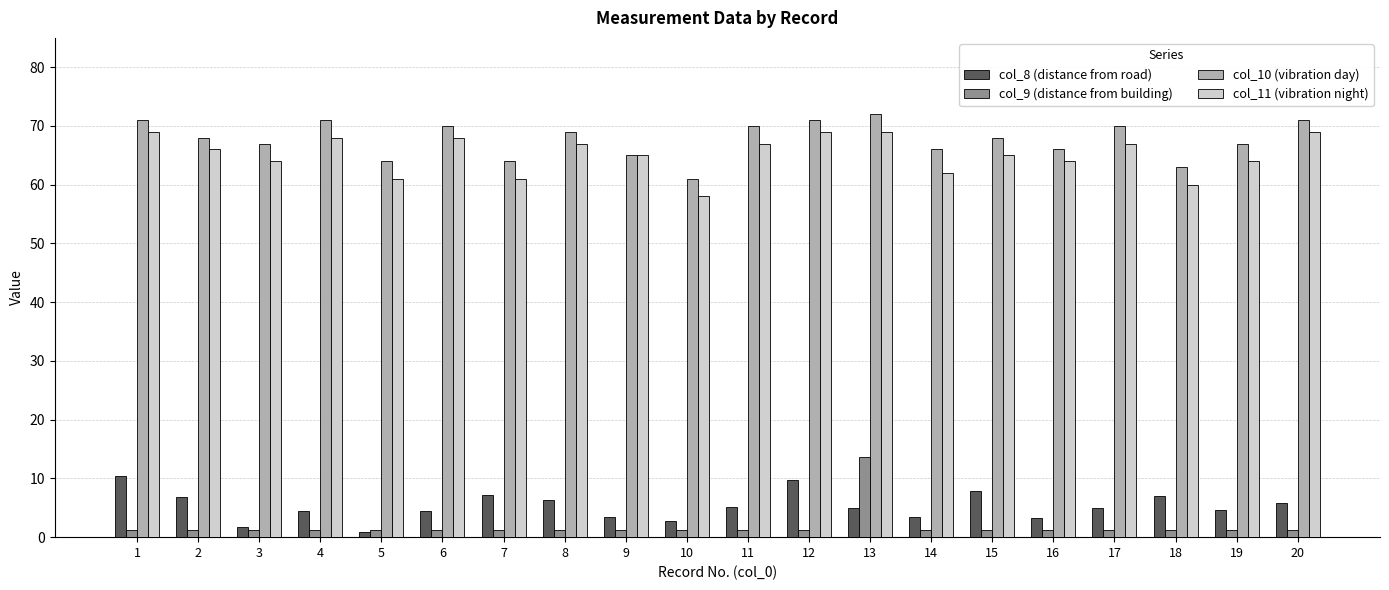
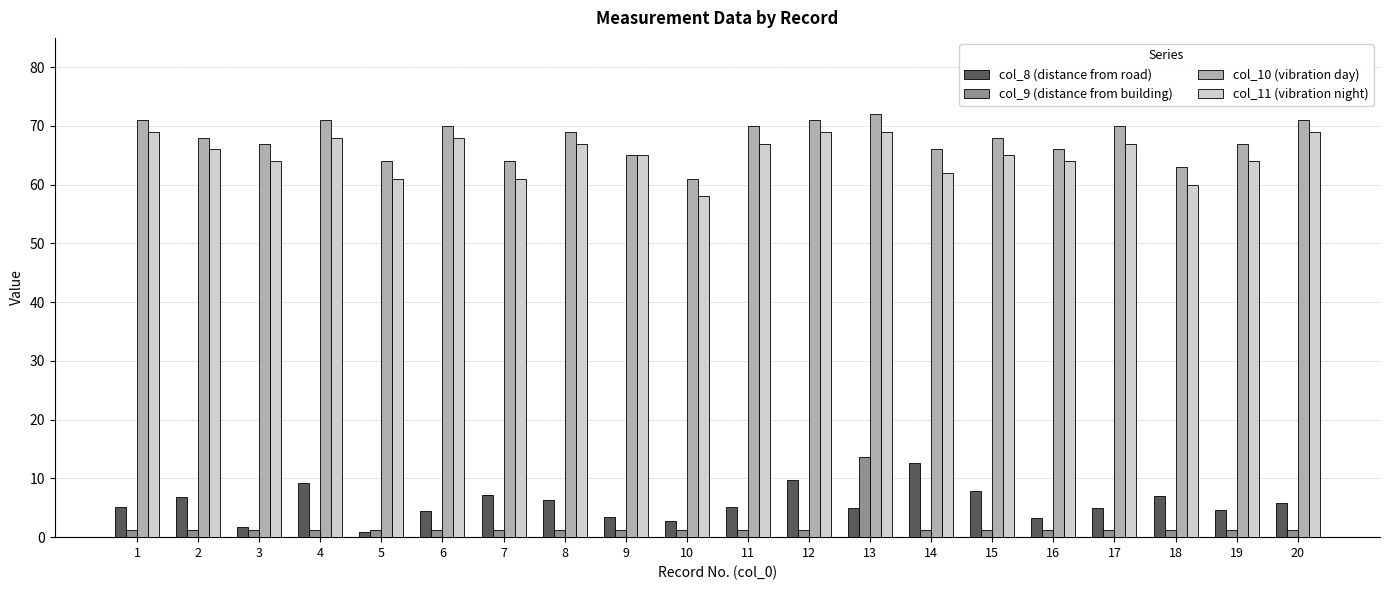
  {
    "col_8 (distance from road)": {
-     "1": 10,
+     "1": 5,
      "2": 7,
      "3": 2,
-     "4": 4,
+     "4": 9,
      "5": 1,
      "6": 5,
      "7": 7,
      "8": 6,
      "9": 3,
      "10": 3,
      "11": 5,
      "12": 10,
      "13": 5,
-     "14": 4,
+     "14": 13,
      "15": 8,
      "16": 3,
      "17": 5,
      "18": 7,
      "19": 5,
      "20": 6
    }
  }
